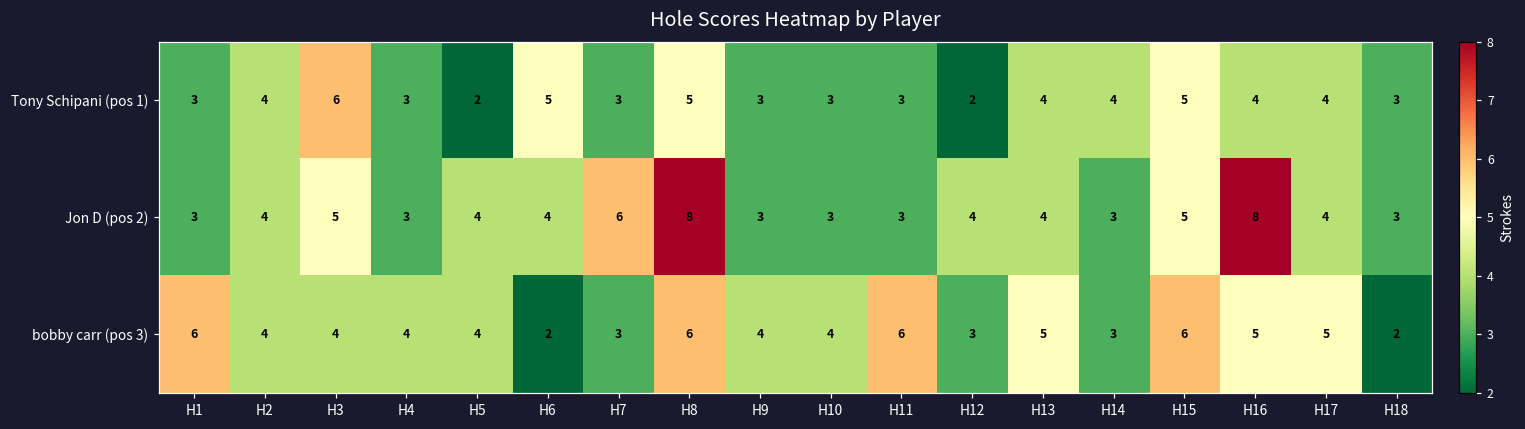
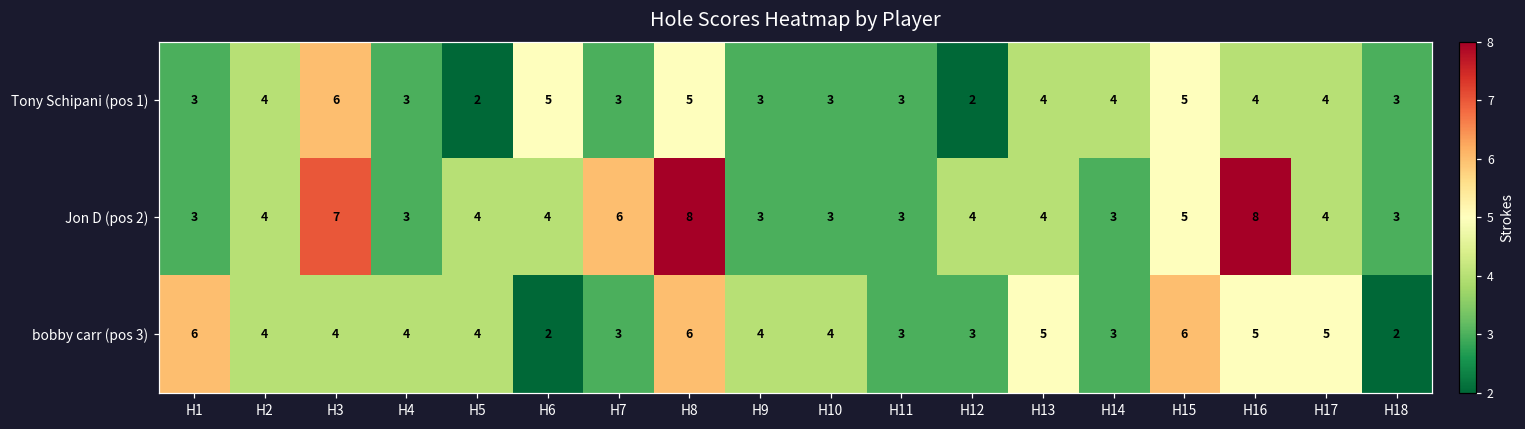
  {
    "Tony Schipani (pos 1)": {
      "H1": 3,
      "H2": 4,
      "H3": 6,
      "H4": 3,
      "H5": 2,
      "H6": 5,
      "H7": 3,
      "H8": 5,
      "H9": 3,
      "H10": 3,
      "H11": 3,
      "H12": 2,
      "H13": 4,
      "H14": 4,
      "H15": 5,
      "H16": 4,
      "H17": 4,
      "H18": 3
    },
    "Jon D (pos 2)": {
      "H1": 3,
      "H2": 4,
-     "H3": 5,
+     "H3": 7,
      "H4": 3,
      "H5": 4,
      "H6": 4,
      "H7": 6,
      "H8": 8,
      "H9": 3,
      "H10": 3,
      "H11": 3,
      "H12": 4,
      "H13": 4,
      "H14": 3,
      "H15": 5,
      "H16": 8,
      "H17": 4,
      "H18": 3
    },
    "bobby carr (pos 3)": {
      "H1": 6,
      "H2": 4,
      "H3": 4,
      "H4": 4,
      "H5": 4,
      "H6": 2,
      "H7": 3,
      "H8": 6,
      "H9": 4,
      "H10": 4,
-     "H11": 6,
+     "H11": 3,
      "H12": 3,
      "H13": 5,
      "H14": 3,
      "H15": 6,
      "H16": 5,
      "H17": 5,
      "H18": 2
    }
  }
